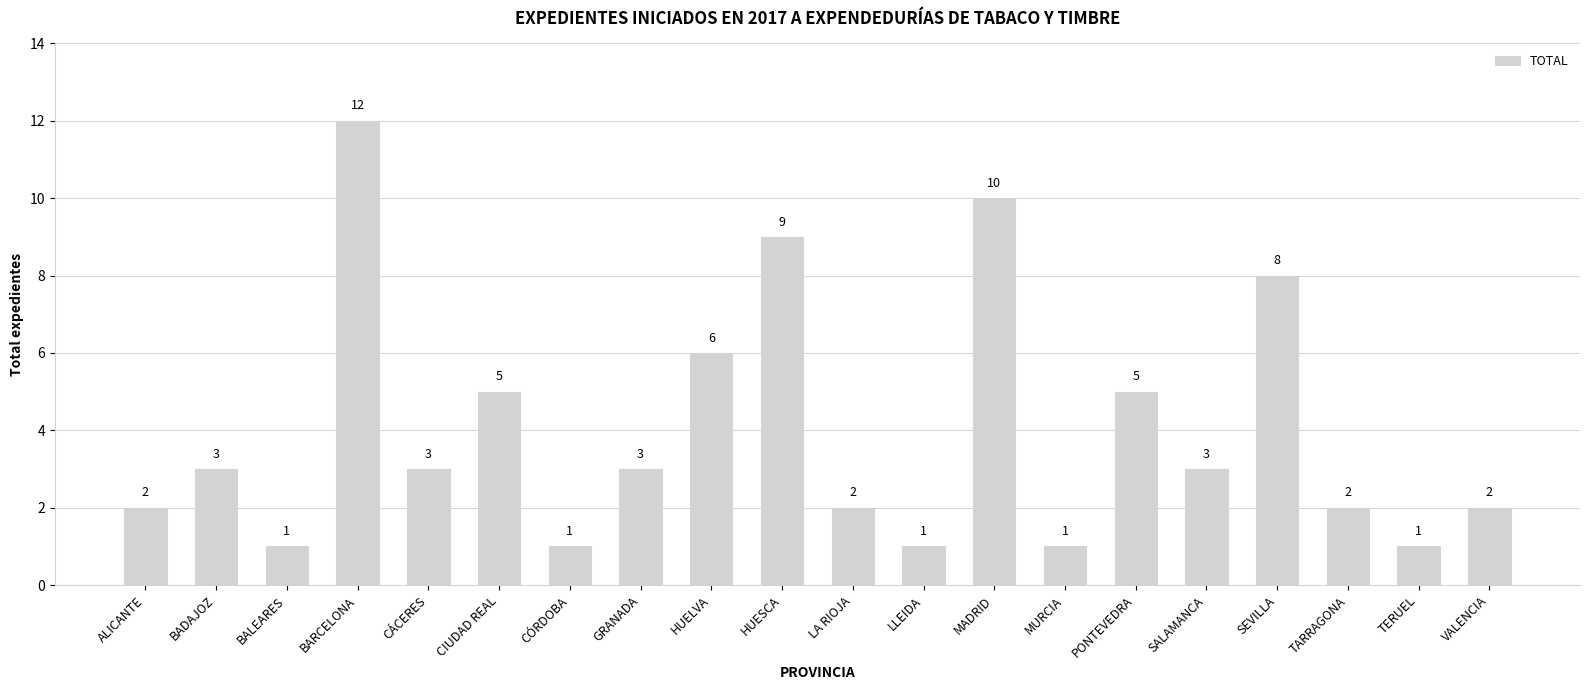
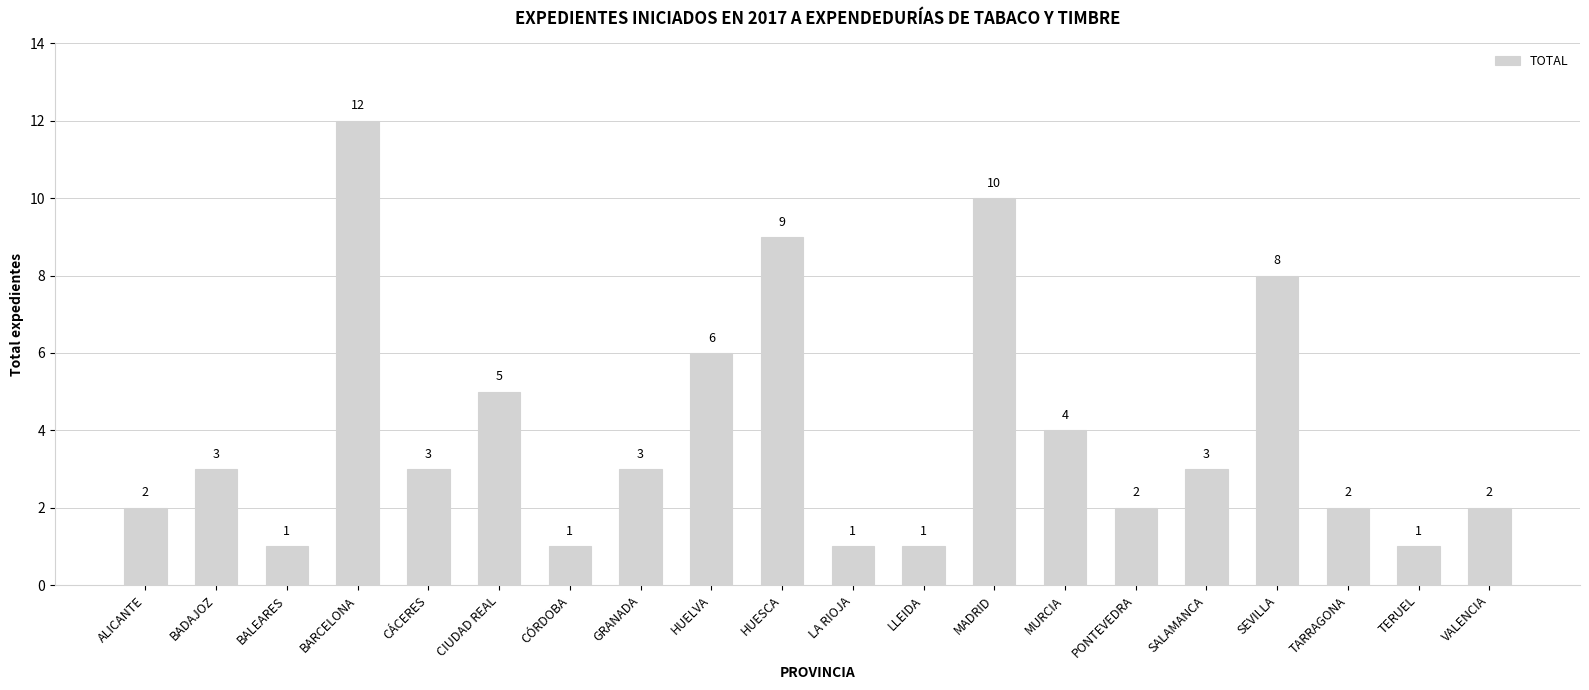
  {
    "ALICANTE": 2,
    "BADAJOZ": 3,
    "BALEARES": 1,
    "BARCELONA": 12,
    "CÁCERES": 3,
    "CIUDAD REAL": 5,
    "CÓRDOBA": 1,
    "GRANADA": 3,
    "HUELVA": 6,
    "HUESCA": 9,
-   "LA RIOJA": 2,
+   "LA RIOJA": 1,
    "LLEIDA": 1,
    "MADRID": 10,
-   "MURCIA": 1,
-   "PONTEVEDRA": 5,
+   "MURCIA": 4,
+   "PONTEVEDRA": 2,
    "SALAMANCA": 3,
    "SEVILLA": 8,
    "TARRAGONA": 2,
    "TERUEL": 1,
    "VALENCIA": 2
  }
